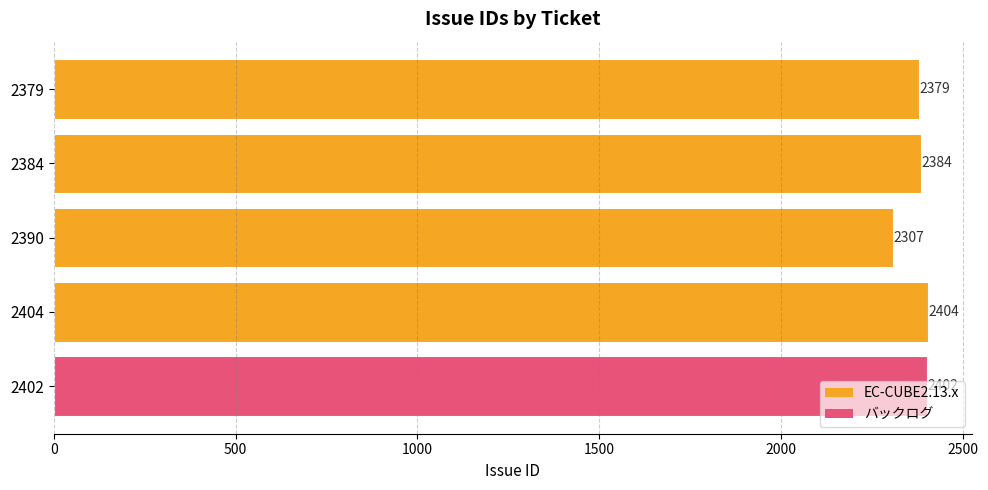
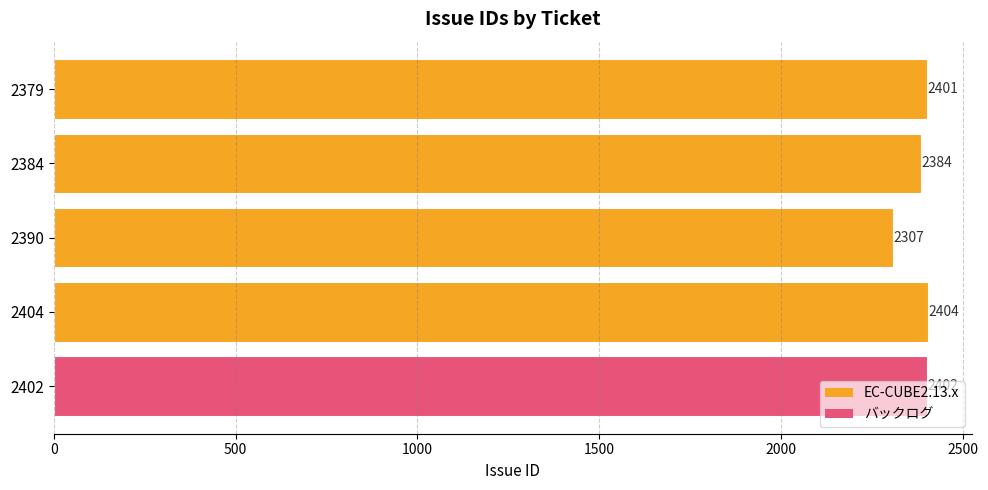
  {
-   "2379": 2379,
+   "2379": 2401,
    "2384": 2384,
    "2390": 2307,
    "2404": 2404
  }
